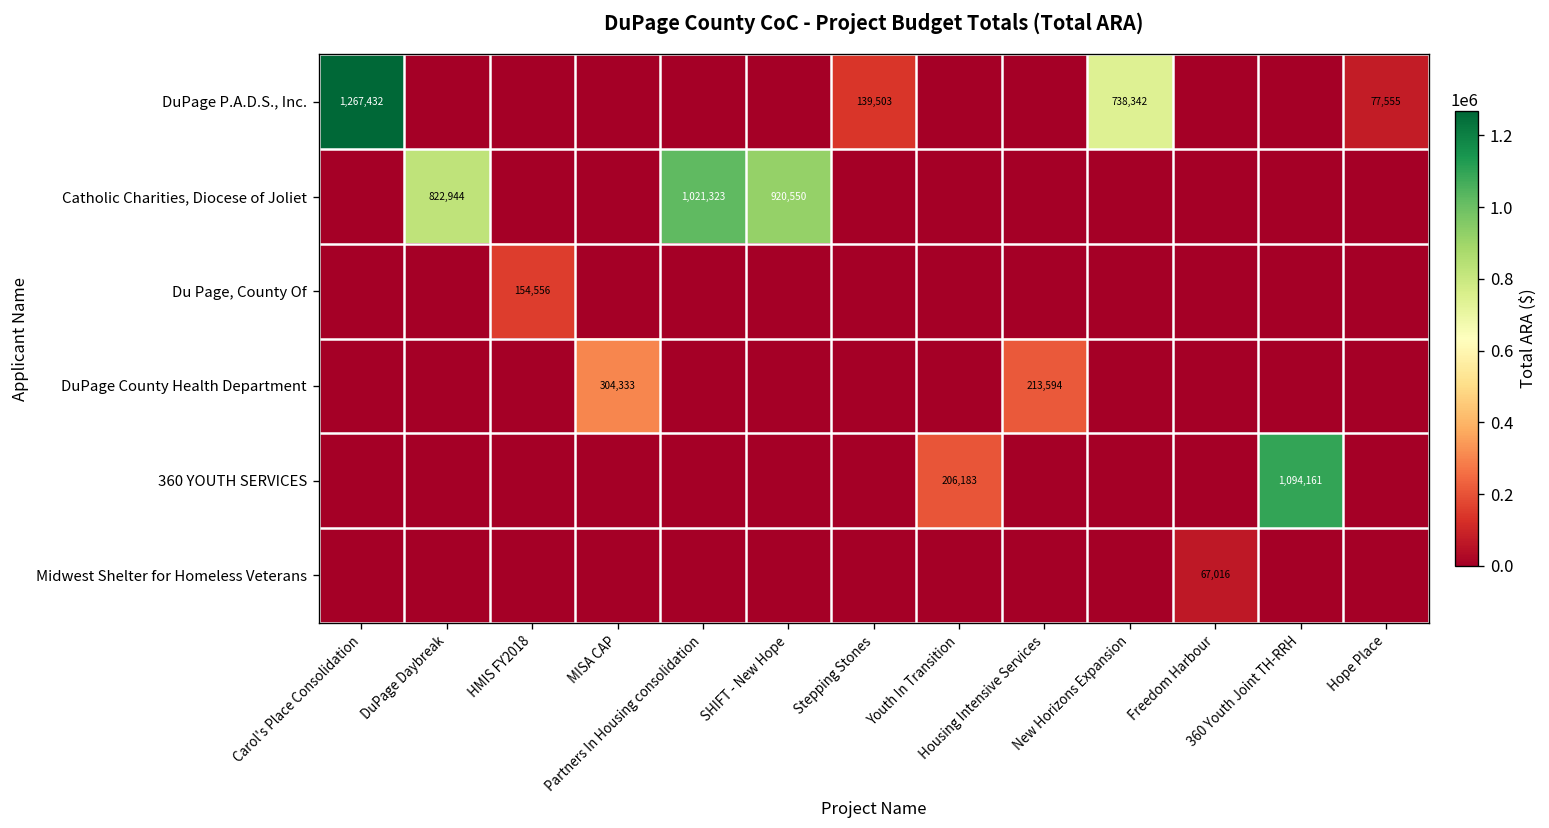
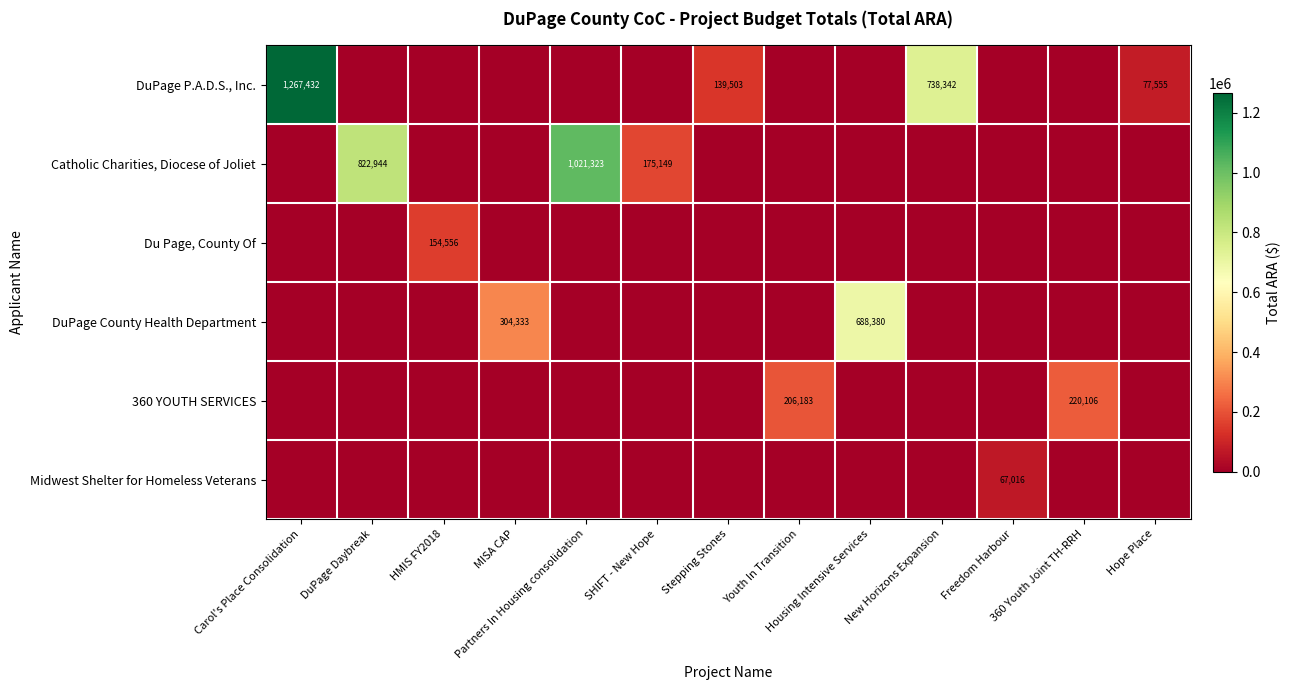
  {
    "DuPage P.A.D.S., Inc.": {
      "Carol's Place Consolidation": "1,267,432",
      "Stepping Stones": "139,503",
      "New Horizons Expansion": "738,342",
      "Hope Place": "77,555"
    },
    "Catholic Charities, Diocese of Joliet": {
      "DuPage Daybreak": "822,944",
      "Partners In Housing consolidation": "1,021,323",
-     "SHIFT - New Hope": "920,550"
+     "SHIFT - New Hope": "175,149"
    },
    "Du Page, County Of": {
      "HMIS FY2018": "154,556"
    },
    "DuPage County Health Department": {
      "MISA CAP": "304,333",
-     "Housing Intensive Services": "213,594"
+     "Housing Intensive Services": "688,380"
    },
    "360 YOUTH SERVICES": {
      "Youth In Transition": "206,183",
-     "360 Youth Joint TH-RRH": "1,094,161"
+     "360 Youth Joint TH-RRH": "220,106"
    },
    "Midwest Shelter for Homeless Veterans": {
      "Freedom Harbour": "67,016"
    }
  }
